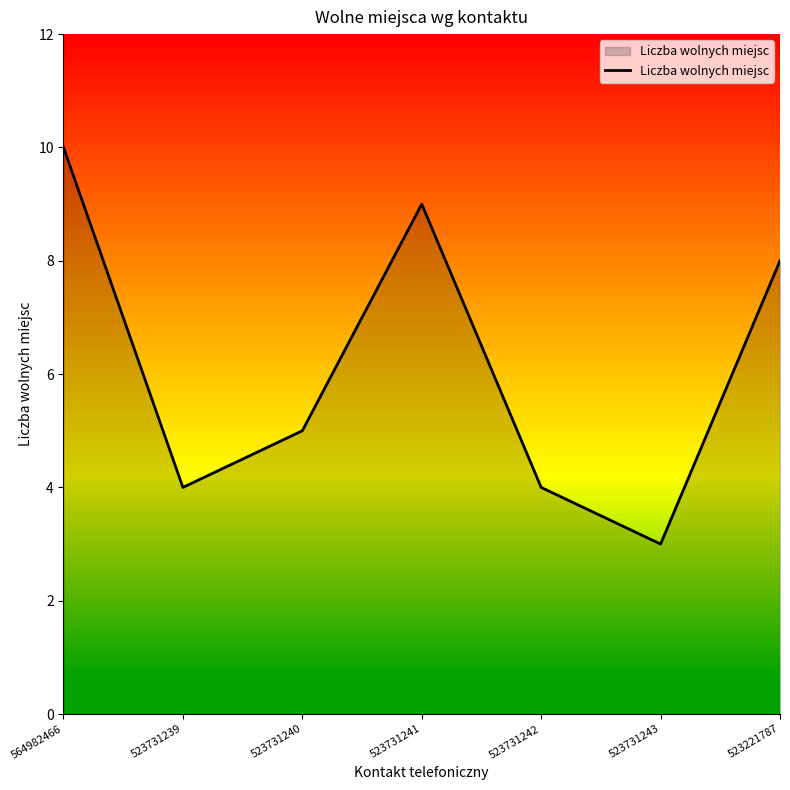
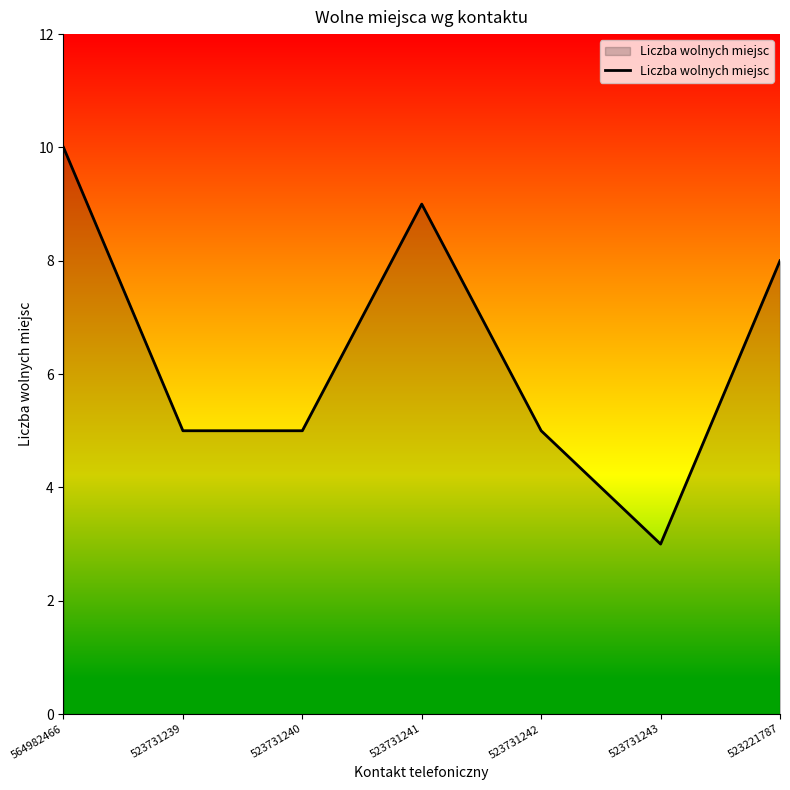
  {
    "564982466": 10,
-   "523731239": 4,
+   "523731239": 5,
    "523731240": 5,
    "523731241": 9,
-   "523731242": 4,
+   "523731242": 5,
    "523731243": 3,
    "523221787": 8
  }
